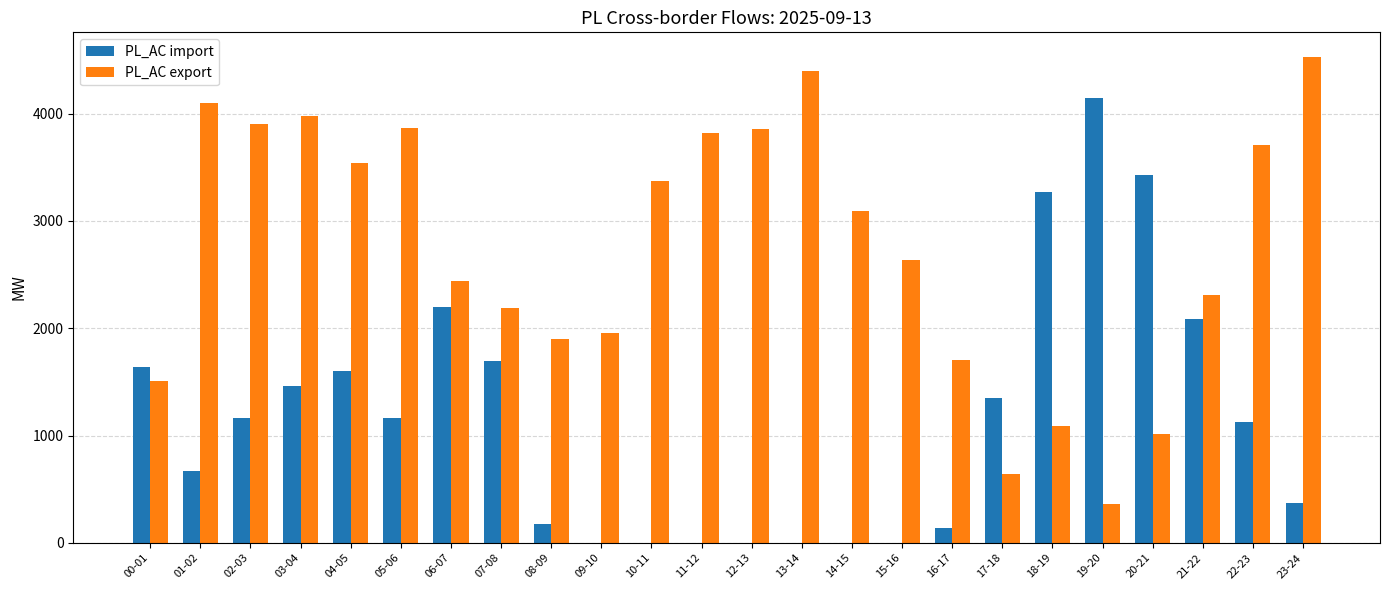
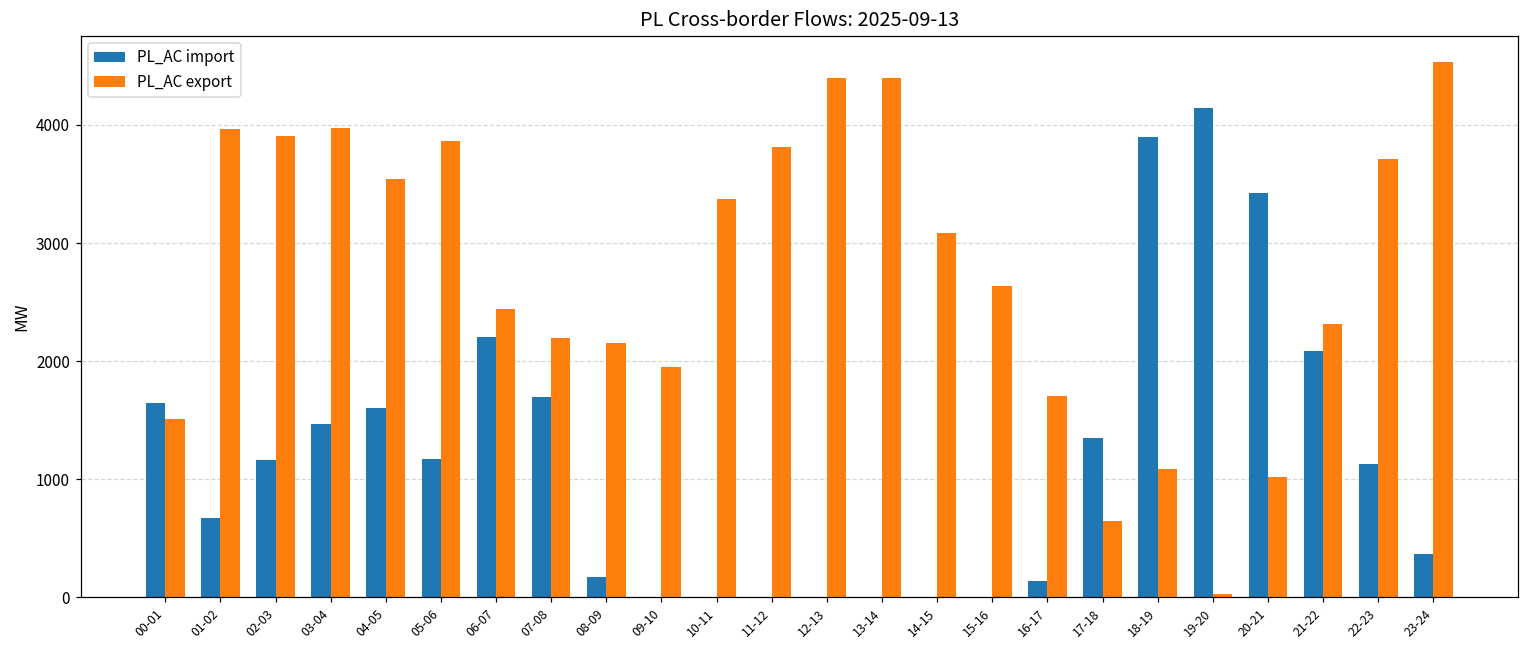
  {
    "PL_AC import": {
      "00-01": 1640,
      "01-02": 670,
      "02-03": 1160,
      "03-04": 1460,
      "04-05": 1610,
      "05-06": 1170,
      "06-07": 2200,
      "07-08": 1690,
      "08-09": 170,
      "09-10": 0,
      "10-11": 0,
      "11-12": 0,
      "12-13": 0,
      "13-14": 0,
      "14-15": 0,
      "15-16": 0,
      "16-17": 140,
      "17-18": 1350,
-     "18-19": 3270,
+     "18-19": 3900,
      "19-20": 4140,
      "20-21": 3420,
      "21-22": 2080,
      "22-23": 1130,
      "23-24": 370
    },
    "PL_AC export": {
      "00-01": 1510,
-     "01-02": 4100,
+     "01-02": 3970,
      "02-03": 3900,
      "03-04": 3980,
      "04-05": 3540,
      "05-06": 3860,
      "06-07": 2440,
      "07-08": 2190,
-     "08-09": 1900,
+     "08-09": 2150,
      "09-10": 1950,
      "10-11": 3370,
      "11-12": 3820,
-     "12-13": 3850,
+     "12-13": 4400,
      "13-14": 4390,
      "14-15": 3090,
      "15-16": 2640,
      "16-17": 1710,
      "17-18": 650,
      "18-19": 1090,
-     "19-20": 360,
+     "19-20": 30,
      "20-21": 1020,
      "21-22": 2310,
      "22-23": 3710,
      "23-24": 4530
    }
  }
